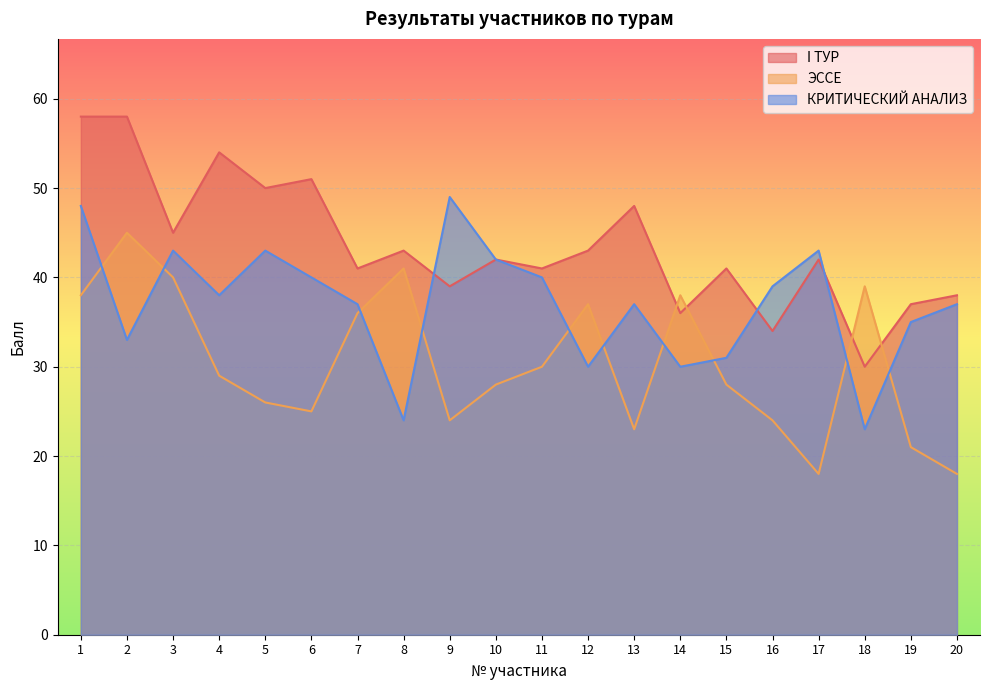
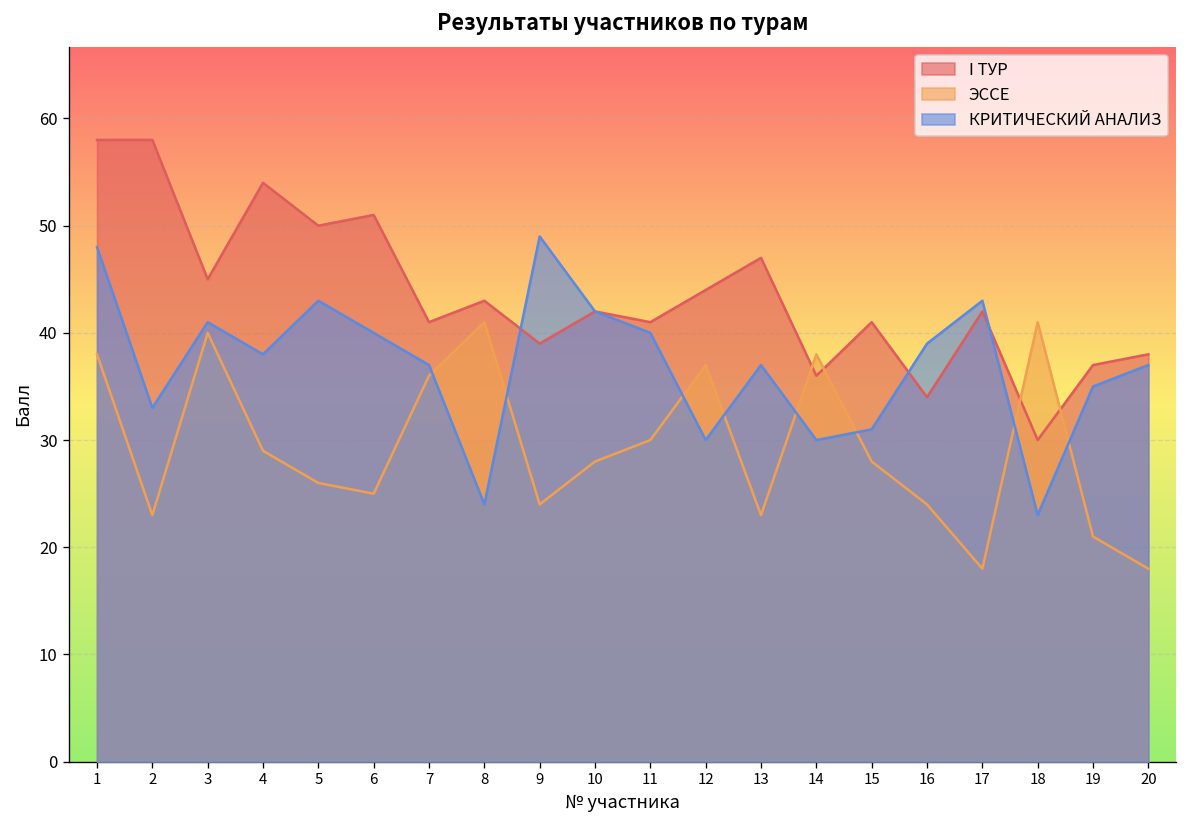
  {
    "I ТУР": {
      "1": 58,
      "2": 58,
      "3": 45,
      "4": 54,
      "5": 50,
      "6": 51,
      "7": 41,
      "8": 43,
      "9": 39,
      "11": 41,
-     "12": 43,
-     "13": 48,
+     "12": 44,
+     "13": 47,
      "14": 36,
      "15": 41,
      "16": 34,
      "17": 42,
      "18": 30,
      "19": 37,
      "20": 38
    },
    "ЭССЕ": {
      "1": 38,
-     "2": 45,
+     "2": 23,
      "3": 40,
      "4": 29,
      "5": 26,
      "6": 25,
      "7": 36,
      "8": 41,
      "9": 24,
      "10": 28,
      "11": 30,
      "12": 37,
      "13": 23,
      "14": 38,
      "15": 28,
      "16": 24,
      "17": 18,
-     "18": 39,
+     "18": 41,
      "19": 21,
      "20": 18
    },
    "КРИТИЧЕСКИЙ АНАЛИЗ": {
      "1": 48,
      "2": 33,
-     "3": 43,
+     "3": 41,
      "4": 38,
      "5": 43,
      "6": 40,
      "7": 37,
      "8": 24,
      "9": 49,
      "11": 40,
      "12": 30,
      "13": 37,
      "14": 30,
      "15": 31,
      "16": 39,
      "17": 43,
      "18": 23,
      "19": 35,
      "20": 37
    }
  }
